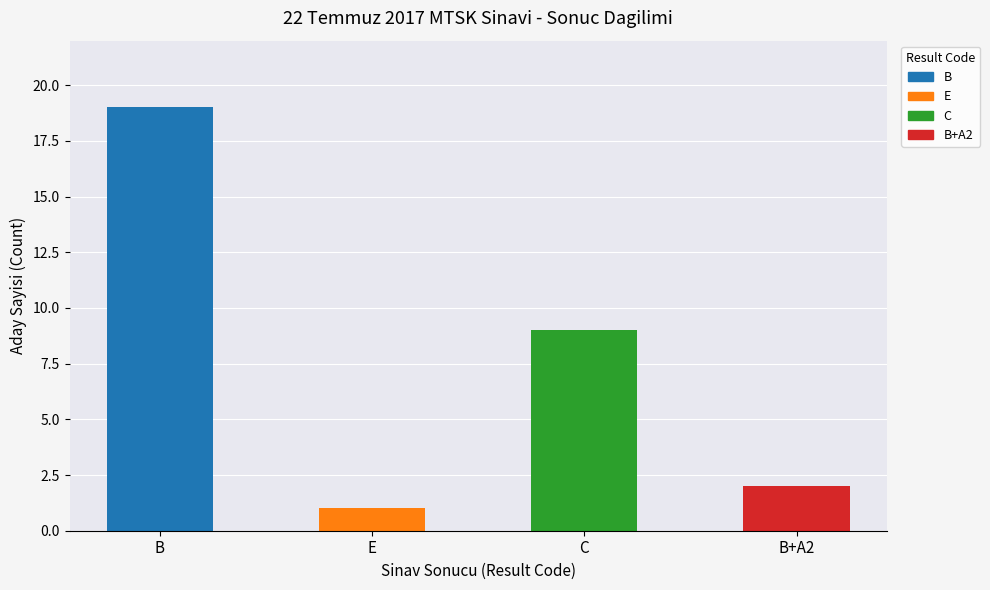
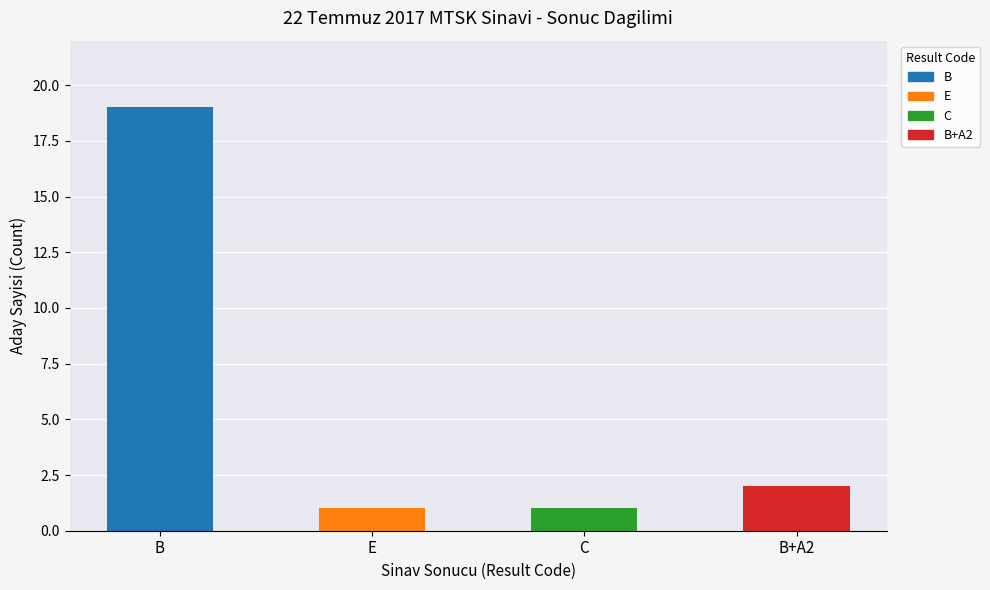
  {
    "B": 19,
    "E": 1,
-   "C": 9,
+   "C": 1,
    "B+A2": 2
  }
